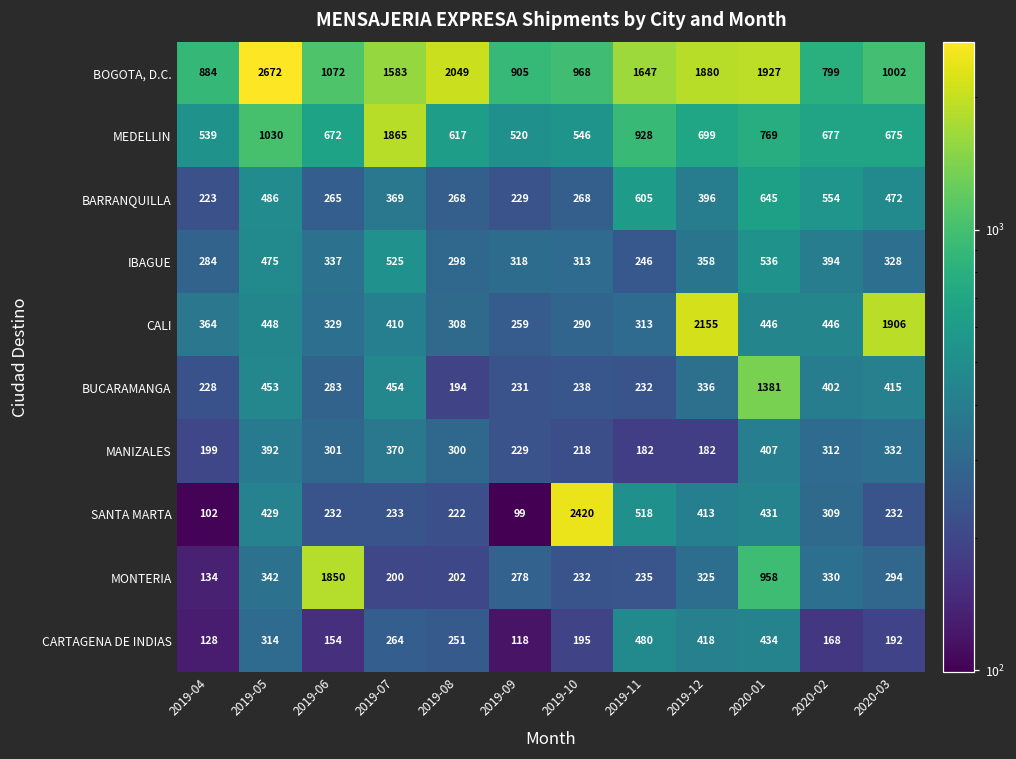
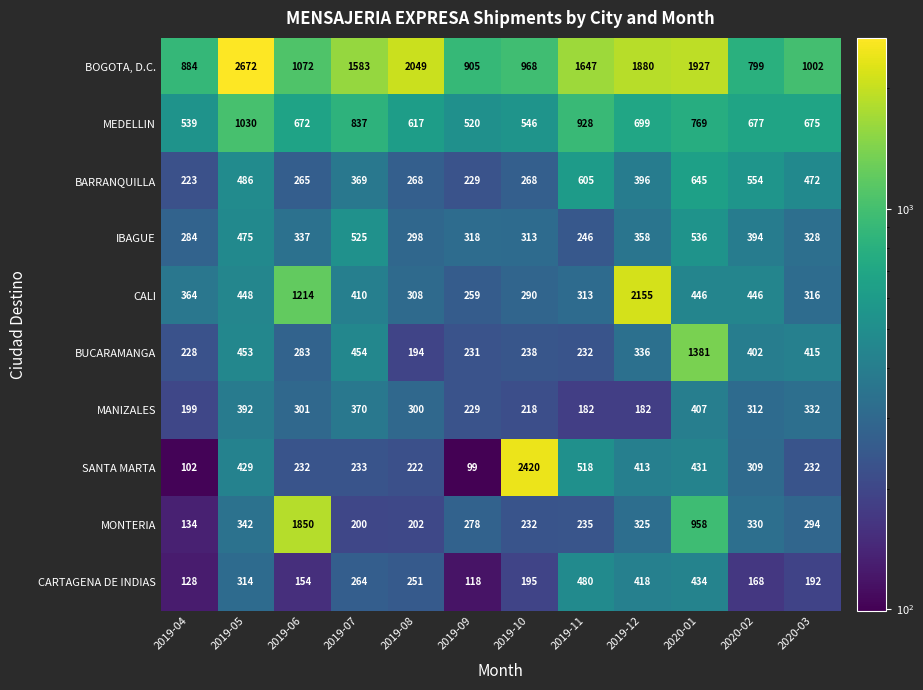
  {
    "BOGOTA, D.C.": {
      "2019-04": 884,
      "2019-05": 2672,
      "2019-06": 1072,
      "2019-07": 1583,
      "2019-08": 2049,
      "2019-09": 905,
      "2019-10": 968,
      "2019-11": 1647,
      "2019-12": 1880,
      "2020-01": 1927,
      "2020-02": 799,
      "2020-03": 1002
    },
    "MEDELLIN": {
      "2019-04": 539,
      "2019-05": 1030,
      "2019-06": 672,
-     "2019-07": 1865,
+     "2019-07": 837,
      "2019-08": 617,
      "2019-09": 520,
      "2019-10": 546,
      "2019-11": 928,
      "2019-12": 699,
      "2020-01": 769,
      "2020-02": 677,
      "2020-03": 675
    },
    "BARRANQUILLA": {
      "2019-04": 223,
      "2019-05": 486,
      "2019-06": 265,
      "2019-07": 369,
      "2019-08": 268,
      "2019-09": 229,
      "2019-10": 268,
      "2019-11": 605,
      "2019-12": 396,
      "2020-01": 645,
      "2020-02": 554,
      "2020-03": 472
    },
    "IBAGUE": {
      "2019-04": 284,
      "2019-05": 475,
      "2019-06": 337,
      "2019-07": 525,
      "2019-08": 298,
      "2019-09": 318,
      "2019-10": 313,
      "2019-11": 246,
      "2019-12": 358,
      "2020-01": 536,
      "2020-02": 394,
      "2020-03": 328
    },
    "CALI": {
      "2019-04": 364,
      "2019-05": 448,
-     "2019-06": 329,
+     "2019-06": 1214,
      "2019-07": 410,
      "2019-08": 308,
      "2019-09": 259,
      "2019-10": 290,
      "2019-11": 313,
      "2019-12": 2155,
      "2020-01": 446,
      "2020-02": 446,
-     "2020-03": 1906
+     "2020-03": 316
    },
    "BUCARAMANGA": {
      "2019-04": 228,
      "2019-05": 453,
      "2019-06": 283,
      "2019-07": 454,
      "2019-08": 194,
      "2019-09": 231,
      "2019-10": 238,
      "2019-11": 232,
      "2019-12": 336,
      "2020-01": 1381,
      "2020-02": 402,
      "2020-03": 415
    },
    "MANIZALES": {
      "2019-04": 199,
      "2019-05": 392,
      "2019-06": 301,
      "2019-07": 370,
      "2019-08": 300,
      "2019-09": 229,
      "2019-10": 218,
      "2019-11": 182,
      "2019-12": 182,
      "2020-01": 407,
      "2020-02": 312,
      "2020-03": 332
    },
    "SANTA MARTA": {
      "2019-04": 102,
      "2019-05": 429,
      "2019-06": 232,
      "2019-07": 233,
      "2019-08": 222,
      "2019-09": 99,
      "2019-10": 2420,
      "2019-11": 518,
      "2019-12": 413,
      "2020-01": 431,
      "2020-02": 309,
      "2020-03": 232
    },
    "MONTERIA": {
      "2019-04": 134,
      "2019-05": 342,
      "2019-06": 1850,
      "2019-07": 200,
      "2019-08": 202,
      "2019-09": 278,
      "2019-10": 232,
      "2019-11": 235,
      "2019-12": 325,
      "2020-01": 958,
      "2020-02": 330,
      "2020-03": 294
    },
    "CARTAGENA DE INDIAS": {
      "2019-04": 128,
      "2019-05": 314,
      "2019-06": 154,
      "2019-07": 264,
      "2019-08": 251,
      "2019-09": 118,
      "2019-10": 195,
      "2019-11": 480,
      "2019-12": 418,
      "2020-01": 434,
      "2020-02": 168,
      "2020-03": 192
    }
  }
